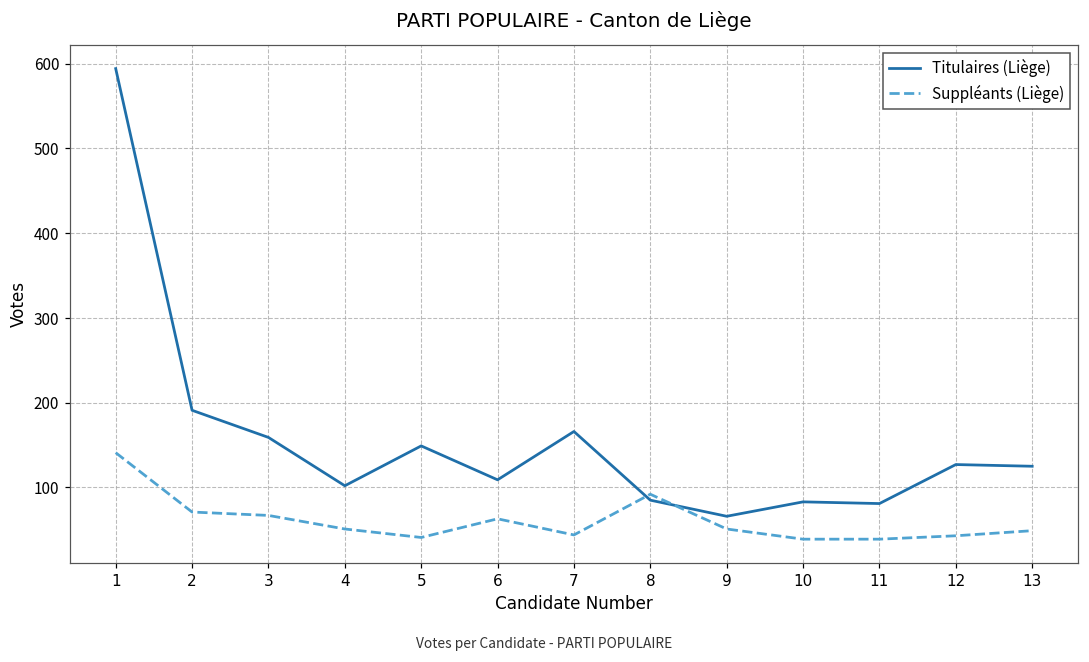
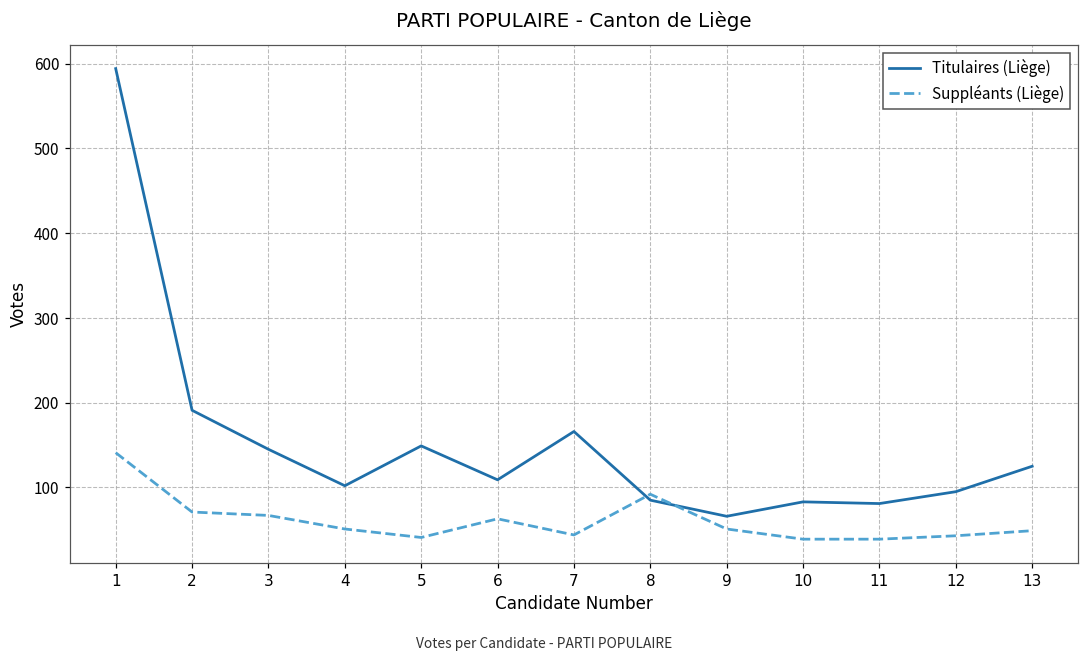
  {
    "Titulaires (Liège)": {
      "1": 590,
      "2": 190,
-     "3": 160,
+     "3": 150,
      "4": 100,
      "5": 150,
      "6": 110,
      "7": 170,
      "8": 90,
      "9": 70,
      "10": 80,
      "11": 80,
-     "12": 130,
+     "12": 100,
      "13": 130
    },
    "Suppléants (Liège)": {
      "1": 140,
      "2": 70,
      "3": 70,
      "4": 50,
      "5": 40,
      "6": 60,
      "7": 40,
      "8": 90,
      "9": 50,
      "10": 40,
      "11": 40,
      "12": 40,
      "13": 50
    }
  }
